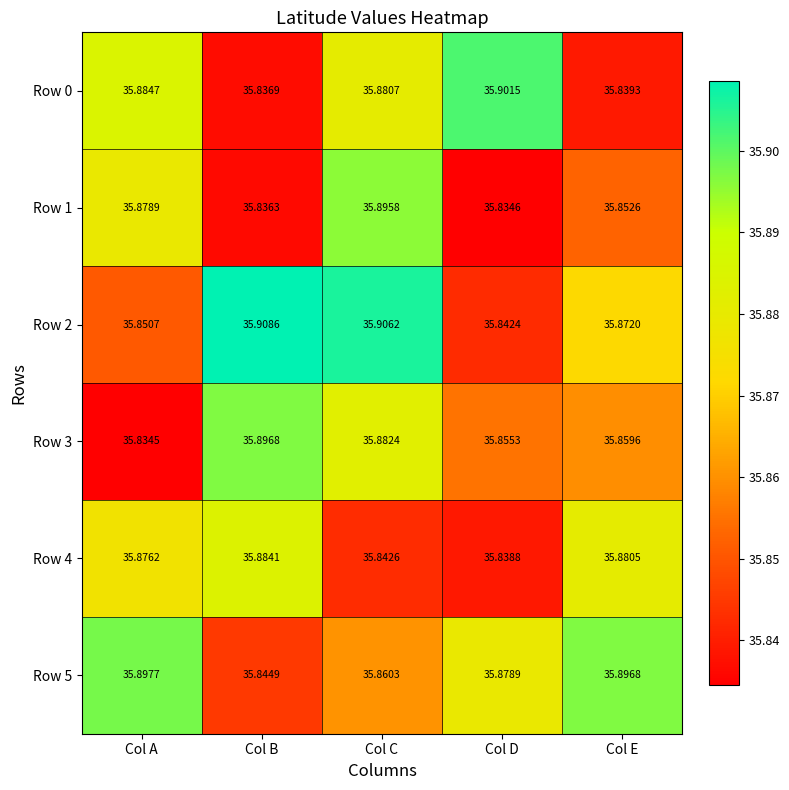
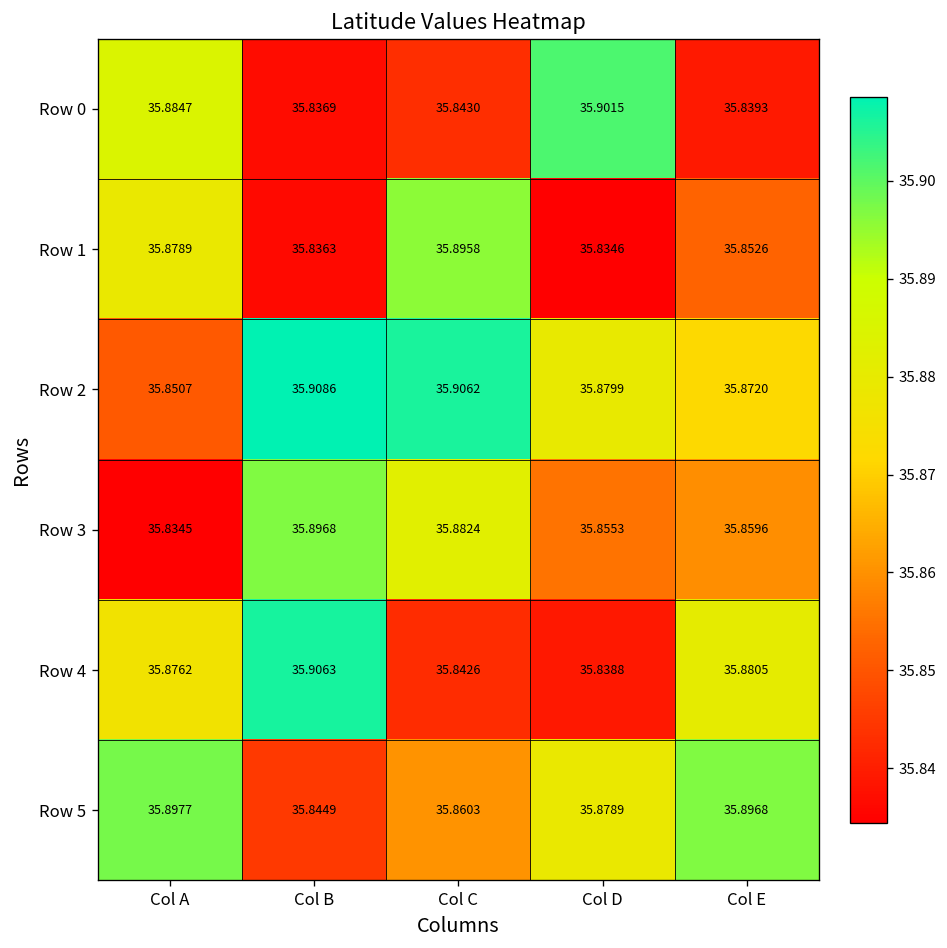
  {
    "Row 0": {
      "Col A": 35.8847,
      "Col B": 35.8369,
-     "Col C": 35.8807,
+     "Col C": 35.8430,
      "Col D": 35.9015,
      "Col E": 35.8393
    },
    "Row 1": {
      "Col A": 35.8789,
      "Col B": 35.8363,
      "Col C": 35.8958,
      "Col D": 35.8346,
      "Col E": 35.8526
    },
    "Row 2": {
      "Col A": 35.8507,
      "Col B": 35.9086,
      "Col C": 35.9062,
-     "Col D": 35.8424,
+     "Col D": 35.8799,
      "Col E": 35.8720
    },
    "Row 3": {
      "Col A": 35.8345,
      "Col B": 35.8968,
      "Col C": 35.8824,
      "Col D": 35.8553,
      "Col E": 35.8596
    },
    "Row 4": {
      "Col A": 35.8762,
-     "Col B": 35.8841,
+     "Col B": 35.9063,
      "Col C": 35.8426,
      "Col D": 35.8388,
      "Col E": 35.8805
    },
    "Row 5": {
      "Col A": 35.8977,
      "Col B": 35.8449,
      "Col C": 35.8603,
      "Col D": 35.8789,
      "Col E": 35.8968
    }
  }
